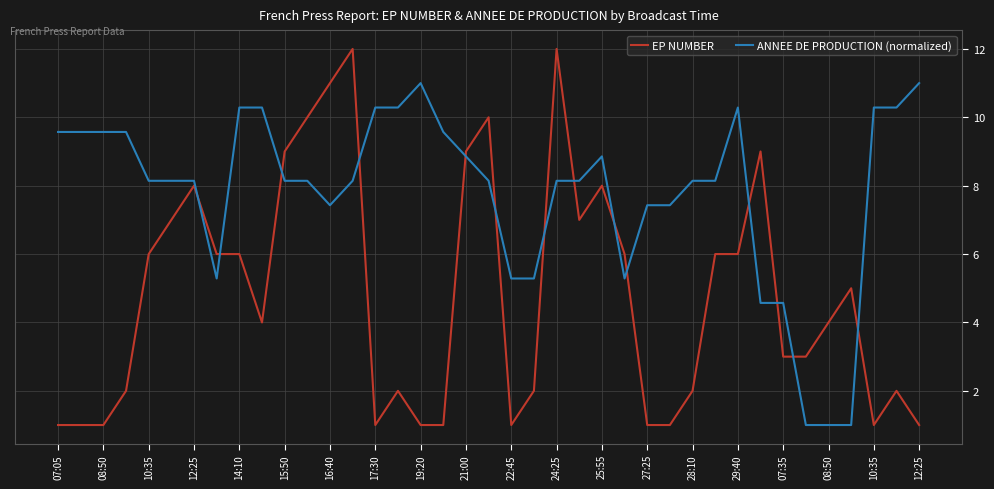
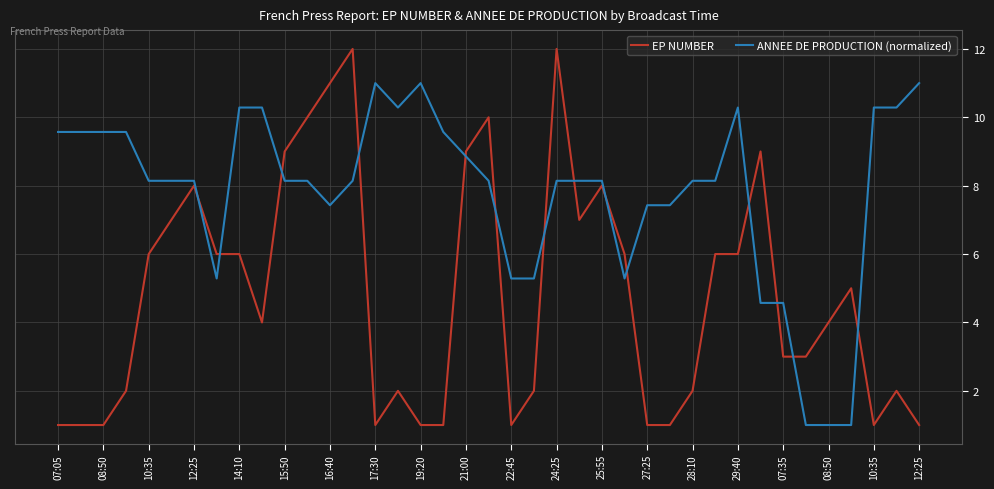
  {
    "EP NUMBER": {
      "14:10": 6.0,
      "15:50": 9.0,
      "16:40": 11.0,
      "17:30": 1.0,
      "19:20": 1.0,
      "21:00": 9.0,
      "22:45": 1.0,
      "24:25": 12.0,
      "25:55": 8.0,
      "27:25": 1.0,
      "28:10": 2.0,
      "29:40": 6.0,
      "07:35": 3.0
    },
    "ANNEE DE PRODUCTION (normalized)": {
      "14:10": 10.3,
      "15:50": 8.1,
      "16:40": 7.4,
-     "17:30": 10.3,
+     "17:30": 11.0,
      "19:20": 11.0,
      "21:00": 8.9,
      "22:45": 5.3,
      "24:25": 8.1,
-     "25:55": 8.9,
+     "25:55": 8.1,
      "27:25": 7.4,
      "28:10": 8.1,
      "29:40": 10.3,
      "07:35": 4.6
    }
  }
